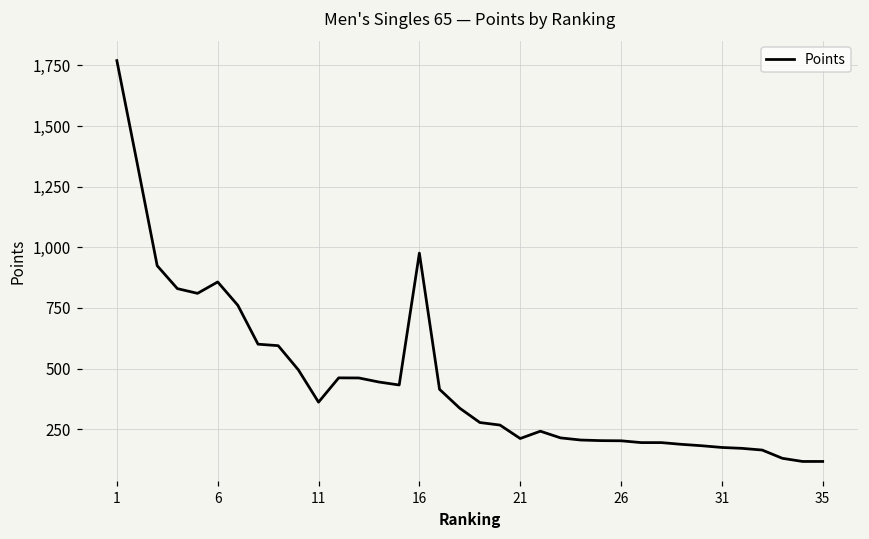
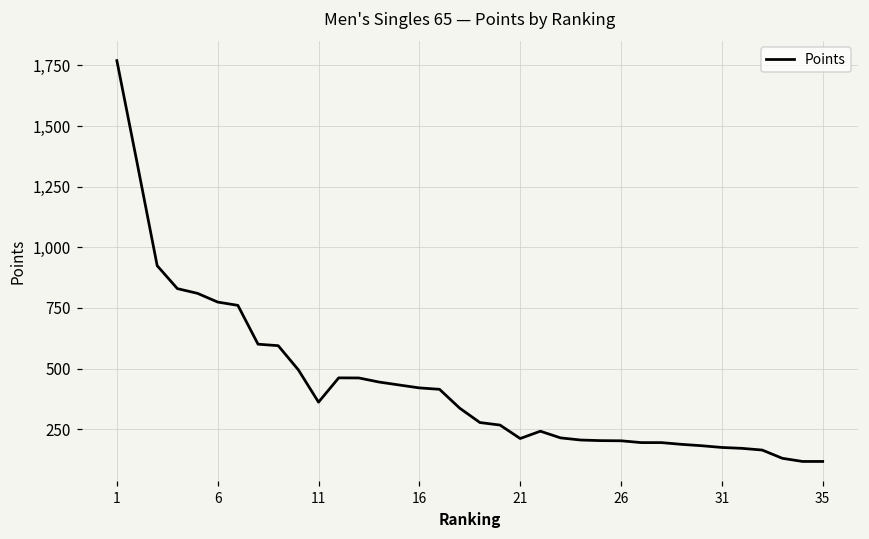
  {
    "1": "1,770",
-   "6": "860",
+   "6": "770",
    "11": "360",
-   "16": "980",
+   "16": "420",
    "21": "210",
    "26": "200",
    "31": "170"
  }
